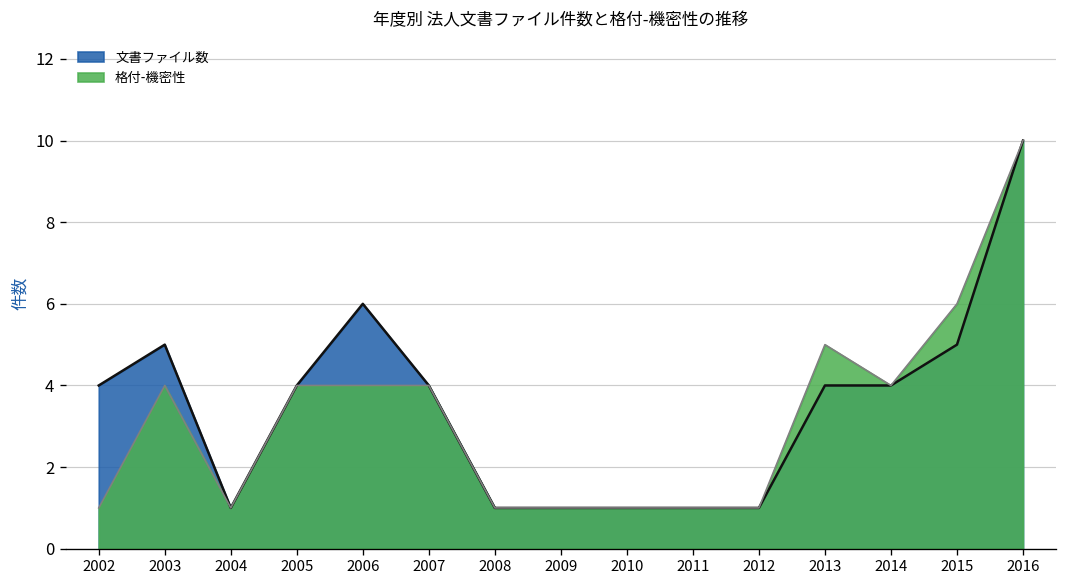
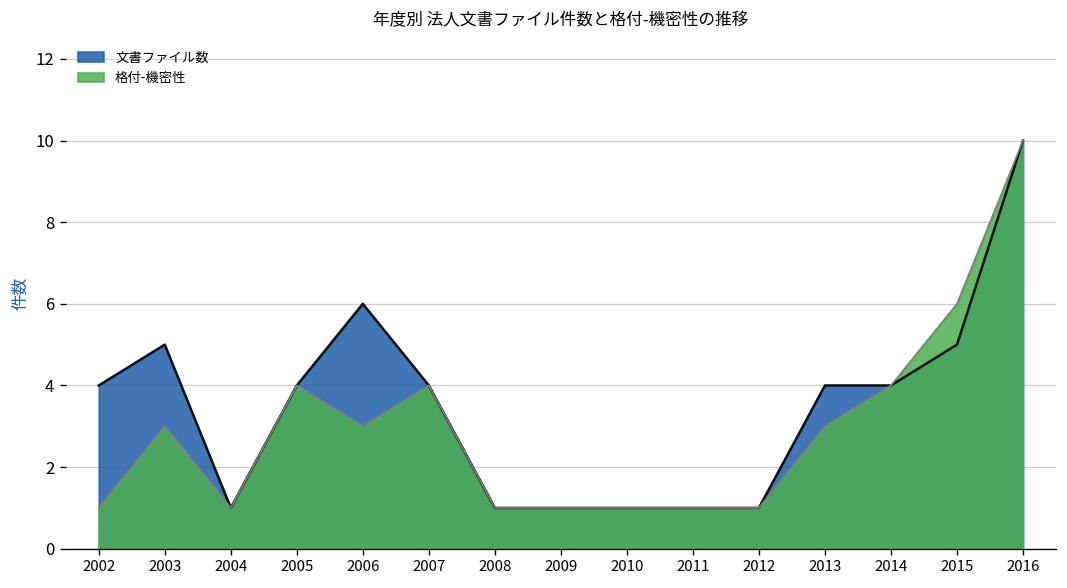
  {
    "文書ファイル数": {
      "2002": 4,
      "2003": 5,
      "2006": 6,
      "2013": 4,
      "2015": 5
    },
    "格付-機密性": {
      "2002": 1,
-     "2003": 4,
-     "2006": 4,
-     "2013": 5,
+     "2003": 3,
+     "2006": 3,
+     "2013": 3,
      "2015": 6
    }
  }
